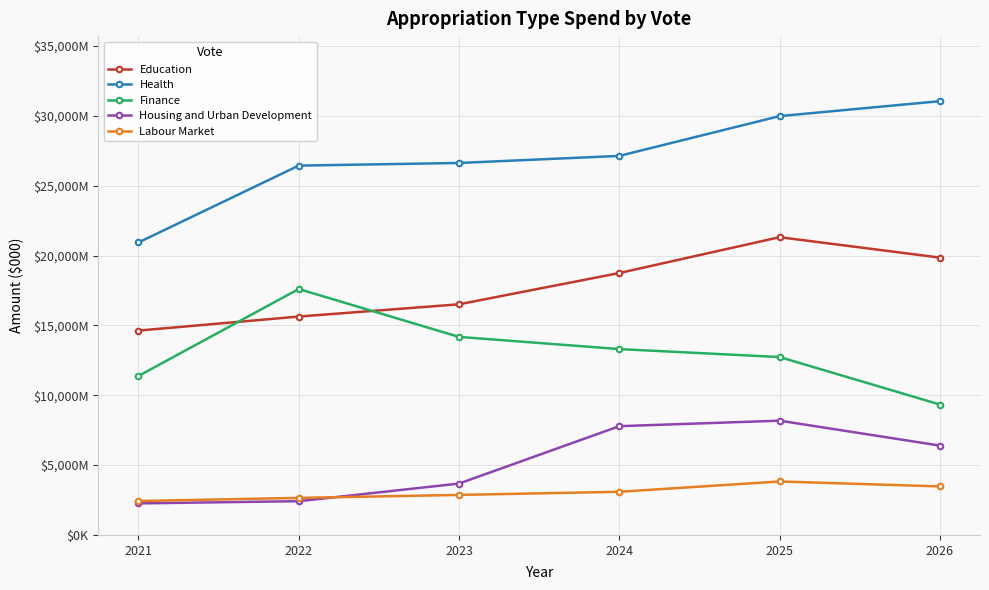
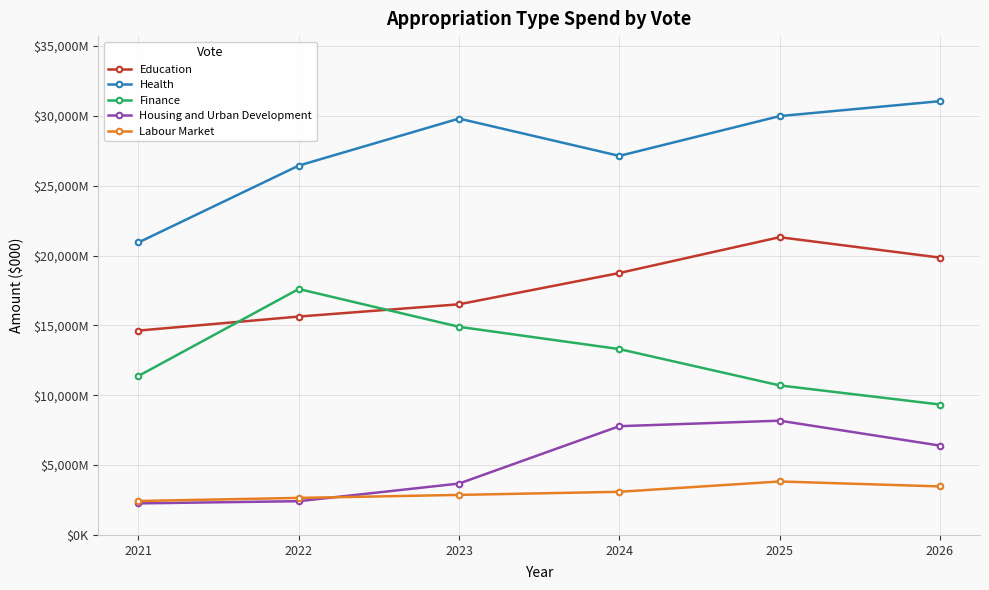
  {
    "Education": {
      "2021": "$14,600,000,000",
      "2022": "$15,600,000,000",
      "2023": "$16,500,000,000",
      "2024": "$18,800,000,000",
      "2025": "$21,300,000,000",
      "2026": "$19,900,000,000"
    },
    "Health": {
      "2021": "$20,900,000,000",
      "2022": "$26,400,000,000",
-     "2023": "$26,600,000,000",
+     "2023": "$29,800,000,000",
      "2024": "$27,100,000,000",
      "2025": "$30,000,000,000",
      "2026": "$31,100,000,000"
    },
    "Finance": {
      "2021": "$11,400,000,000",
      "2022": "$17,600,000,000",
-     "2023": "$14,200,000,000",
+     "2023": "$14,900,000,000",
      "2024": "$13,300,000,000",
-     "2025": "$12,700,000,000",
+     "2025": "$10,700,000,000",
      "2026": "$9,300,000,000"
    },
    "Housing and Urban Development": {
      "2022": "$2,400,000,000",
      "2023": "$3,700,000,000",
      "2024": "$7,800,000,000",
      "2025": "$8,200,000,000",
      "2026": "$6,400,000,000"
    },
    "Labour Market": {
      "2022": "$2,700,000,000",
      "2023": "$2,900,000,000",
      "2024": "$3,100,000,000",
      "2025": "$3,800,000,000",
      "2026": "$3,500,000,000"
    }
  }
